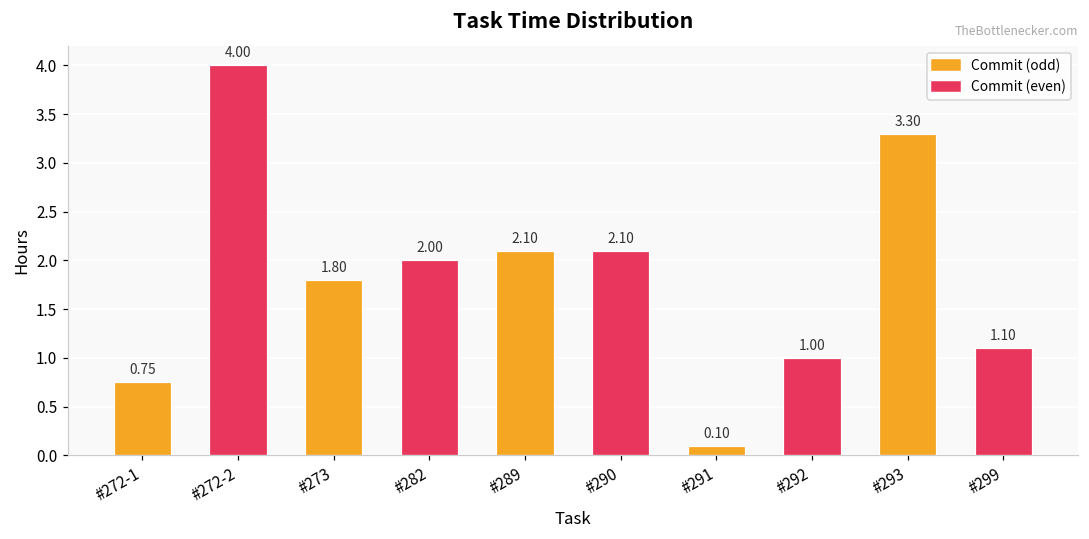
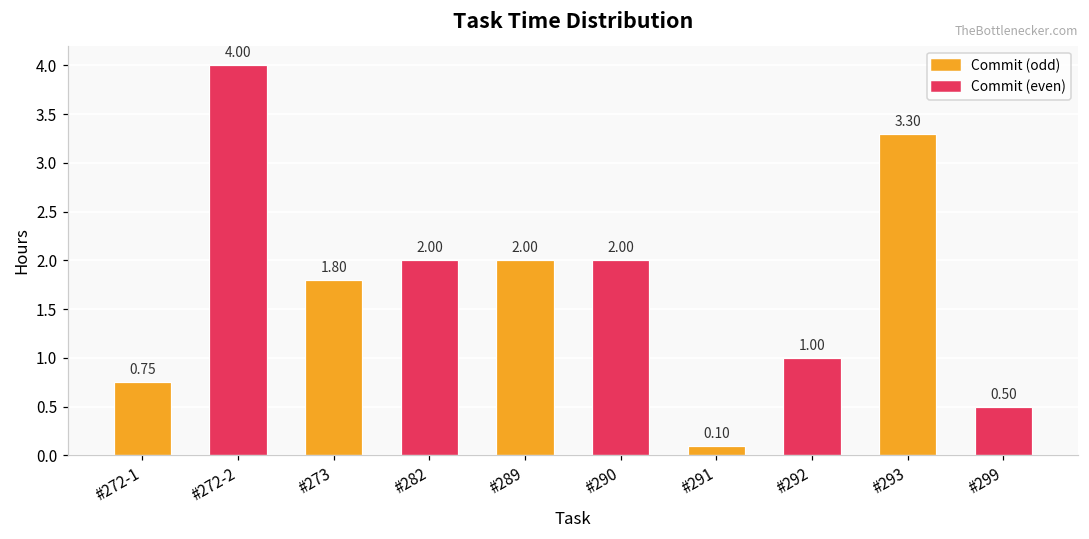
  {
    "#272-1": 0.75,
    "#272-2": 4.00,
    "#273": 1.80,
    "#282": 2.00,
-   "#289": 2.10,
-   "#290": 2.10,
+   "#289": 2.00,
+   "#290": 2.00,
    "#291": 0.10,
    "#292": 1.00,
    "#293": 3.30,
-   "#299": 1.10
+   "#299": 0.50
  }
